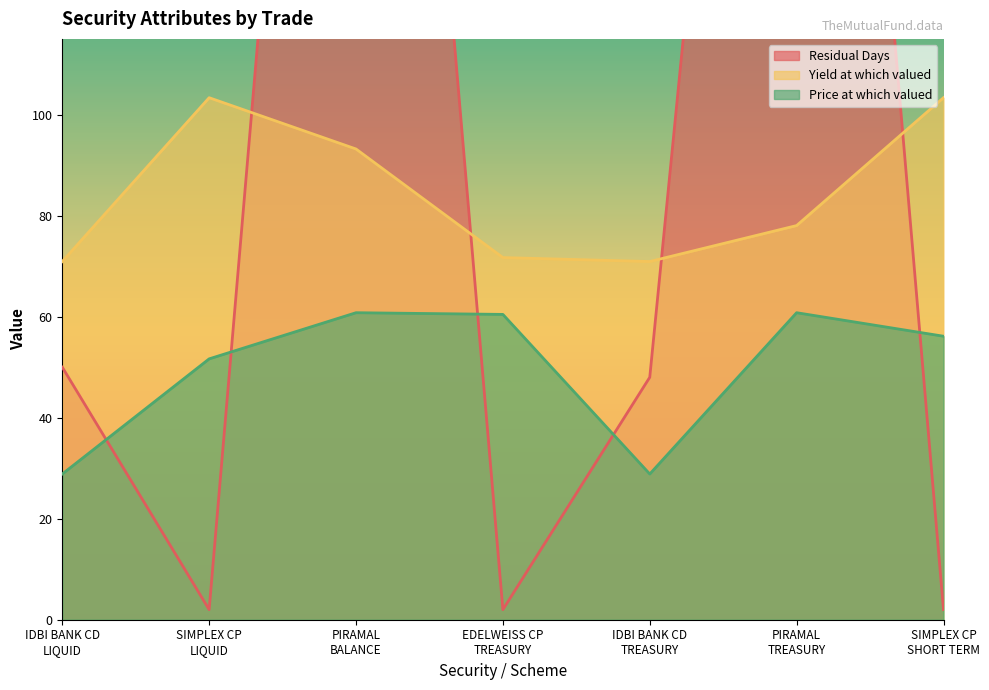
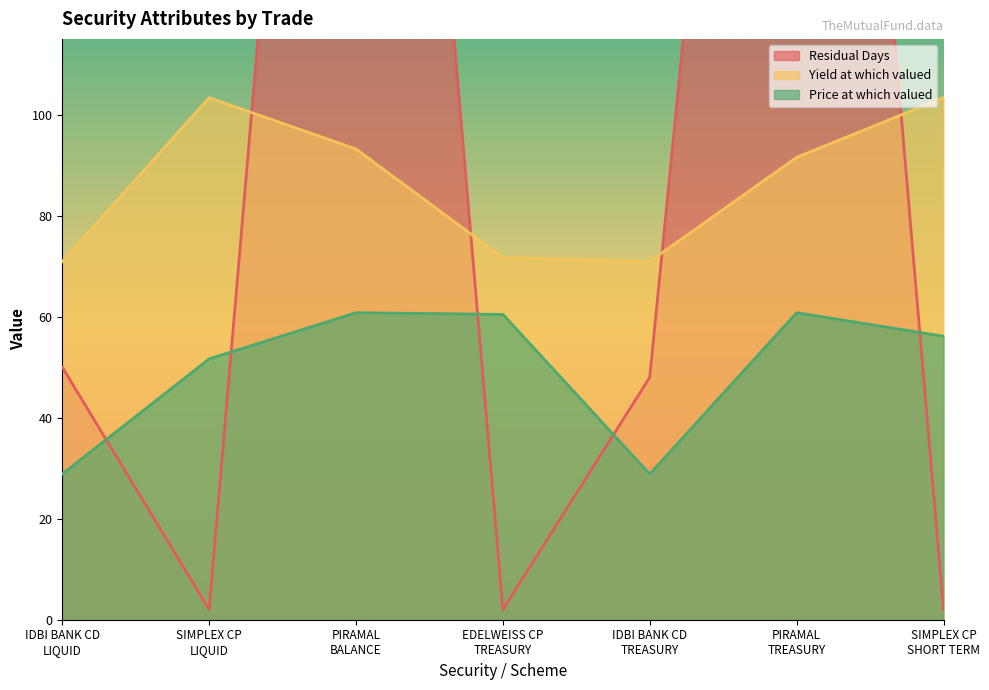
  {
    "Residual Days": {
      "IDBI BANK CD LIQUID": 50,
      "SIMPLEX CP LIQUID": 2,
      "EDELWEISS CP TREASURY": 2,
      "IDBI BANK CD TREASURY": 48,
      "SIMPLEX CP SHORT TERM": 2
    },
    "Yield at which valued": {
      "IDBI BANK CD LIQUID": 71,
      "SIMPLEX CP LIQUID": 103,
      "PIRAMAL BALANCE": 93,
      "EDELWEISS CP TREASURY": 72,
      "IDBI BANK CD TREASURY": 71,
-     "PIRAMAL TREASURY": 78,
+     "PIRAMAL TREASURY": 92,
      "SIMPLEX CP SHORT TERM": 103
    },
    "Price at which valued": {
      "IDBI BANK CD LIQUID": 29,
      "SIMPLEX CP LIQUID": 52,
      "PIRAMAL BALANCE": 61,
      "EDELWEISS CP TREASURY": 60,
      "IDBI BANK CD TREASURY": 29,
      "PIRAMAL TREASURY": 61,
      "SIMPLEX CP SHORT TERM": 56
    }
  }
